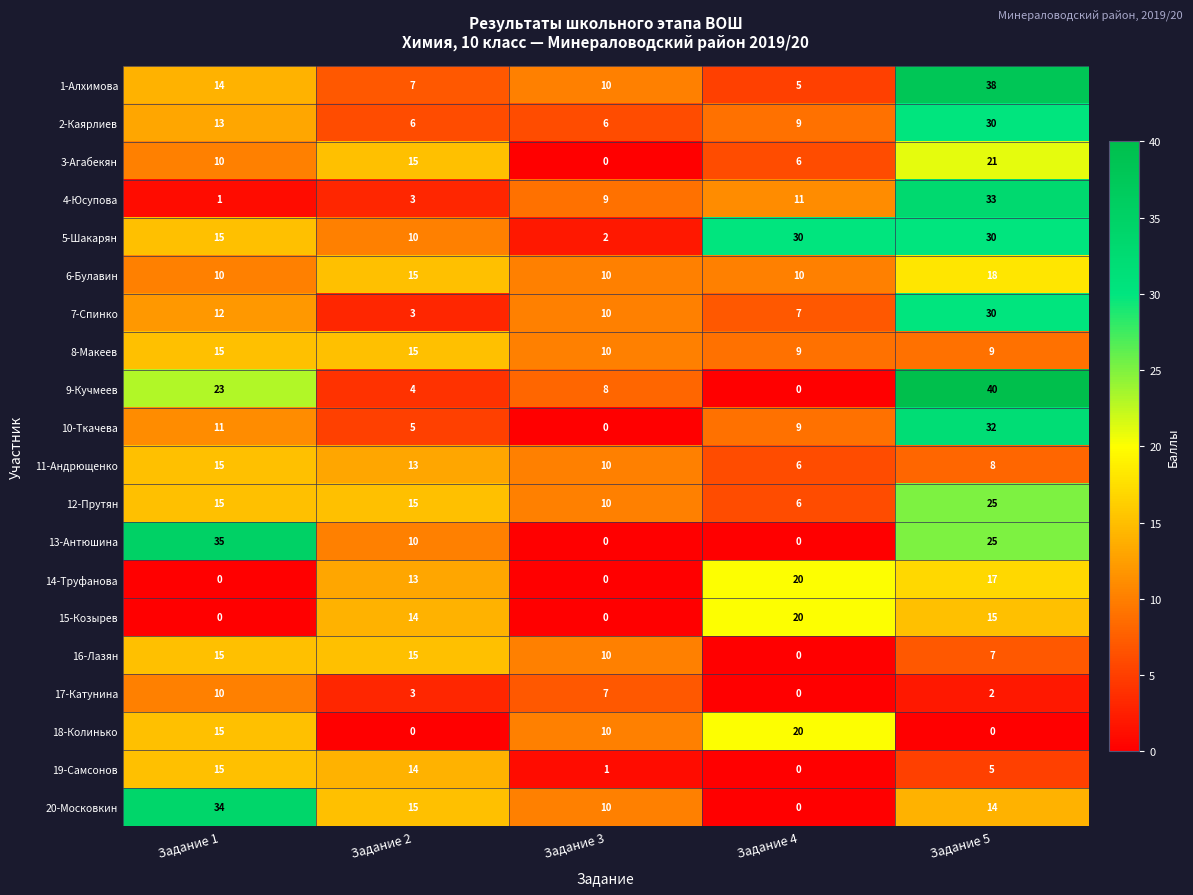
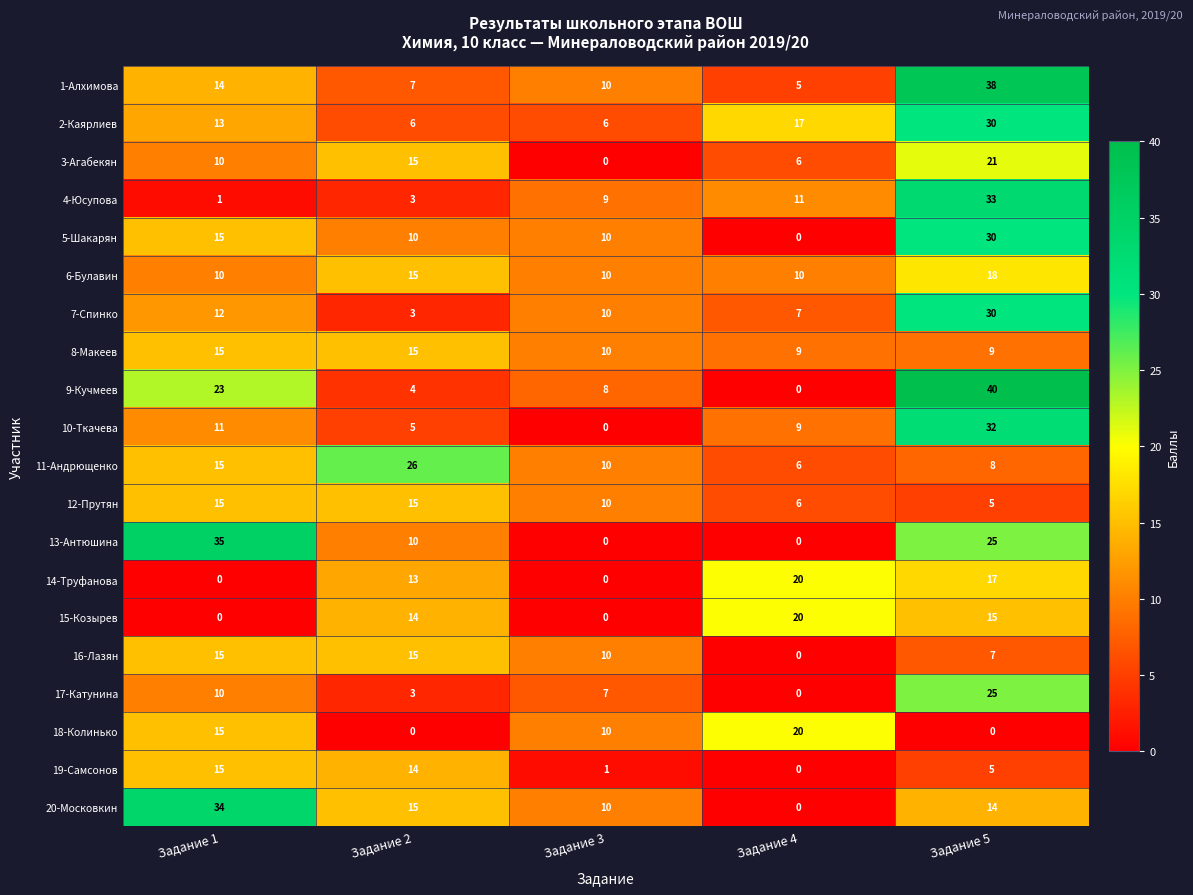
  {
    "1-Алхимова": {
      "Задание 1": 14,
      "Задание 2": 7,
      "Задание 3": 10,
      "Задание 4": 5,
      "Задание 5": 38
    },
    "2-Каярлиев": {
      "Задание 1": 13,
      "Задание 2": 6,
      "Задание 3": 6,
-     "Задание 4": 9,
+     "Задание 4": 17,
      "Задание 5": 30
    },
    "3-Агабекян": {
      "Задание 1": 10,
      "Задание 2": 15,
      "Задание 3": 0,
      "Задание 4": 6,
      "Задание 5": 21
    },
    "4-Юсупова": {
      "Задание 1": 1,
      "Задание 2": 3,
      "Задание 3": 9,
      "Задание 4": 11,
      "Задание 5": 33
    },
    "5-Шакарян": {
      "Задание 1": 15,
      "Задание 2": 10,
-     "Задание 3": 2,
-     "Задание 4": 30,
+     "Задание 3": 10,
+     "Задание 4": 0,
      "Задание 5": 30
    },
    "6-Булавин": {
      "Задание 1": 10,
      "Задание 2": 15,
      "Задание 3": 10,
      "Задание 4": 10,
      "Задание 5": 18
    },
    "7-Спинко": {
      "Задание 1": 12,
      "Задание 2": 3,
      "Задание 3": 10,
      "Задание 4": 7,
      "Задание 5": 30
    },
    "8-Макеев": {
      "Задание 1": 15,
      "Задание 2": 15,
      "Задание 3": 10,
      "Задание 4": 9,
      "Задание 5": 9
    },
    "9-Кучмеев": {
      "Задание 1": 23,
      "Задание 2": 4,
      "Задание 3": 8,
      "Задание 4": 0,
      "Задание 5": 40
    },
    "10-Ткачева": {
      "Задание 1": 11,
      "Задание 2": 5,
      "Задание 3": 0,
      "Задание 4": 9,
      "Задание 5": 32
    },
    "11-Андрющенко": {
      "Задание 1": 15,
-     "Задание 2": 13,
+     "Задание 2": 26,
      "Задание 3": 10,
      "Задание 4": 6,
      "Задание 5": 8
    },
    "12-Прутян": {
      "Задание 1": 15,
      "Задание 2": 15,
      "Задание 3": 10,
      "Задание 4": 6,
-     "Задание 5": 25
+     "Задание 5": 5
    },
    "13-Антюшина": {
      "Задание 1": 35,
      "Задание 2": 10,
      "Задание 3": 0,
      "Задание 4": 0,
      "Задание 5": 25
    },
    "14-Труфанова": {
      "Задание 1": 0,
      "Задание 2": 13,
      "Задание 3": 0,
      "Задание 4": 20,
      "Задание 5": 17
    },
    "15-Козырев": {
      "Задание 1": 0,
      "Задание 2": 14,
      "Задание 3": 0,
      "Задание 4": 20,
      "Задание 5": 15
    },
    "16-Лазян": {
      "Задание 1": 15,
      "Задание 2": 15,
      "Задание 3": 10,
      "Задание 4": 0,
      "Задание 5": 7
    },
    "17-Катунина": {
      "Задание 1": 10,
      "Задание 2": 3,
      "Задание 3": 7,
      "Задание 4": 0,
-     "Задание 5": 2
+     "Задание 5": 25
    },
    "18-Колинько": {
      "Задание 1": 15,
      "Задание 2": 0,
      "Задание 3": 10,
      "Задание 4": 20,
      "Задание 5": 0
    },
    "19-Самсонов": {
      "Задание 1": 15,
      "Задание 2": 14,
      "Задание 3": 1,
      "Задание 4": 0,
      "Задание 5": 5
    },
    "20-Московкин": {
      "Задание 1": 34,
      "Задание 2": 15,
      "Задание 3": 10,
      "Задание 4": 0,
      "Задание 5": 14
    }
  }
